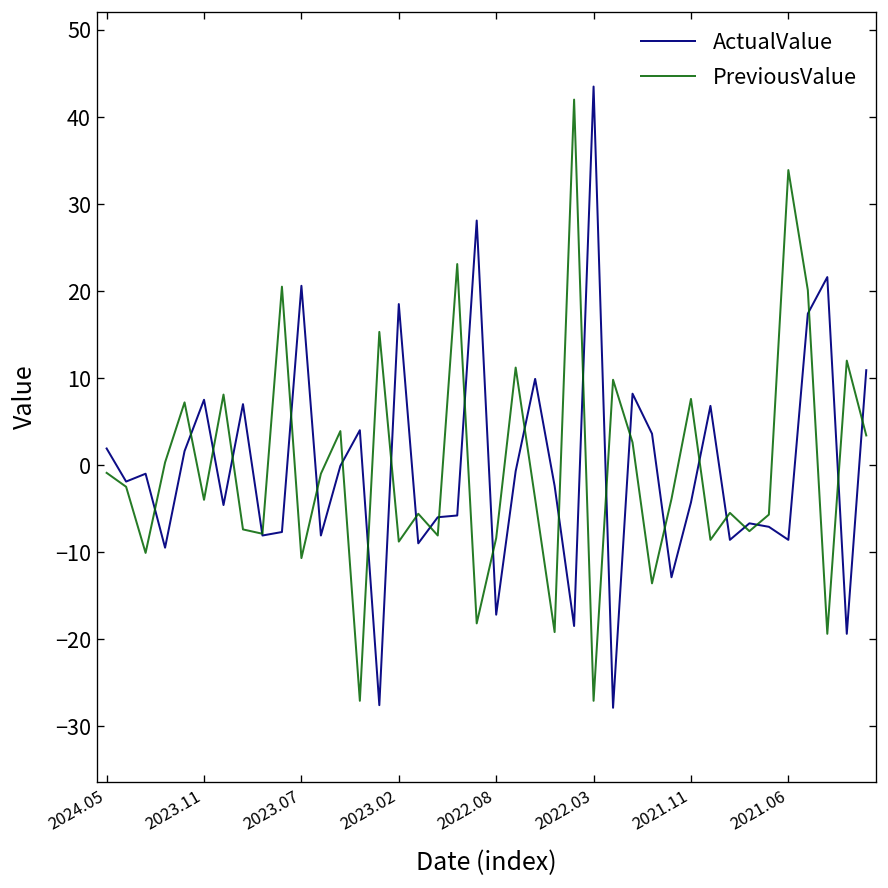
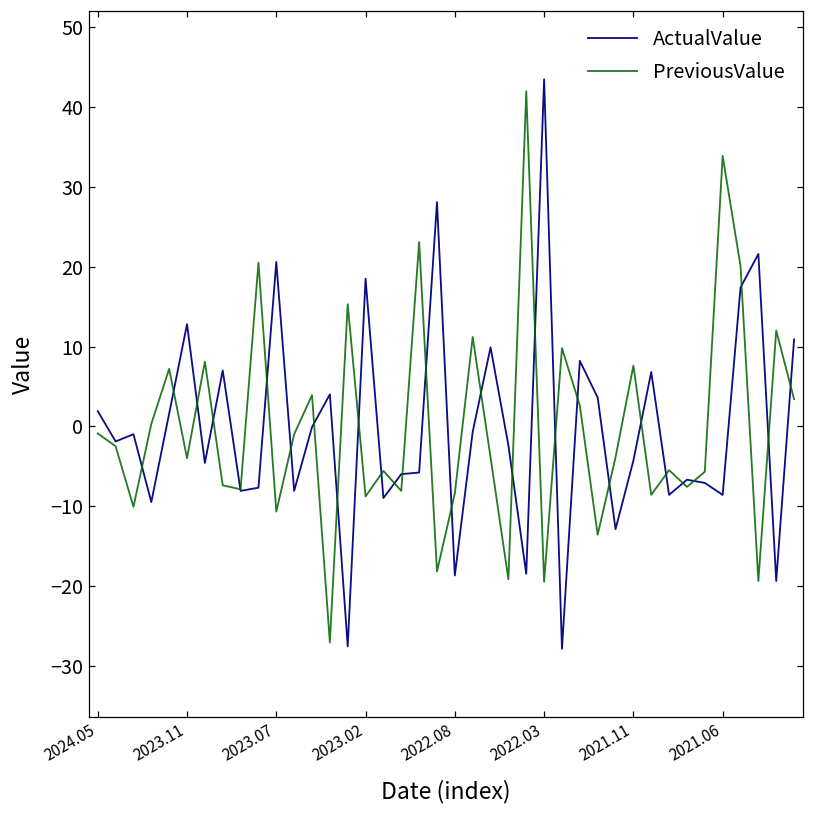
  {
    "ActualValue": {
      "2024.05": 2,
-     "2023.11": 8,
+     "2023.11": 13,
      "2023.07": 21,
      "2023.02": 19,
-     "2022.08": -17,
+     "2022.08": -19,
      "2022.03": 44,
      "2021.11": -4,
      "2021.06": -9
    },
    "PreviousValue": {
      "2024.05": -1,
      "2023.11": -4,
      "2023.07": -11,
      "2023.02": -9,
      "2022.08": -8,
-     "2022.03": -27,
+     "2022.03": -20,
      "2021.11": 8,
      "2021.06": 34
    }
  }
